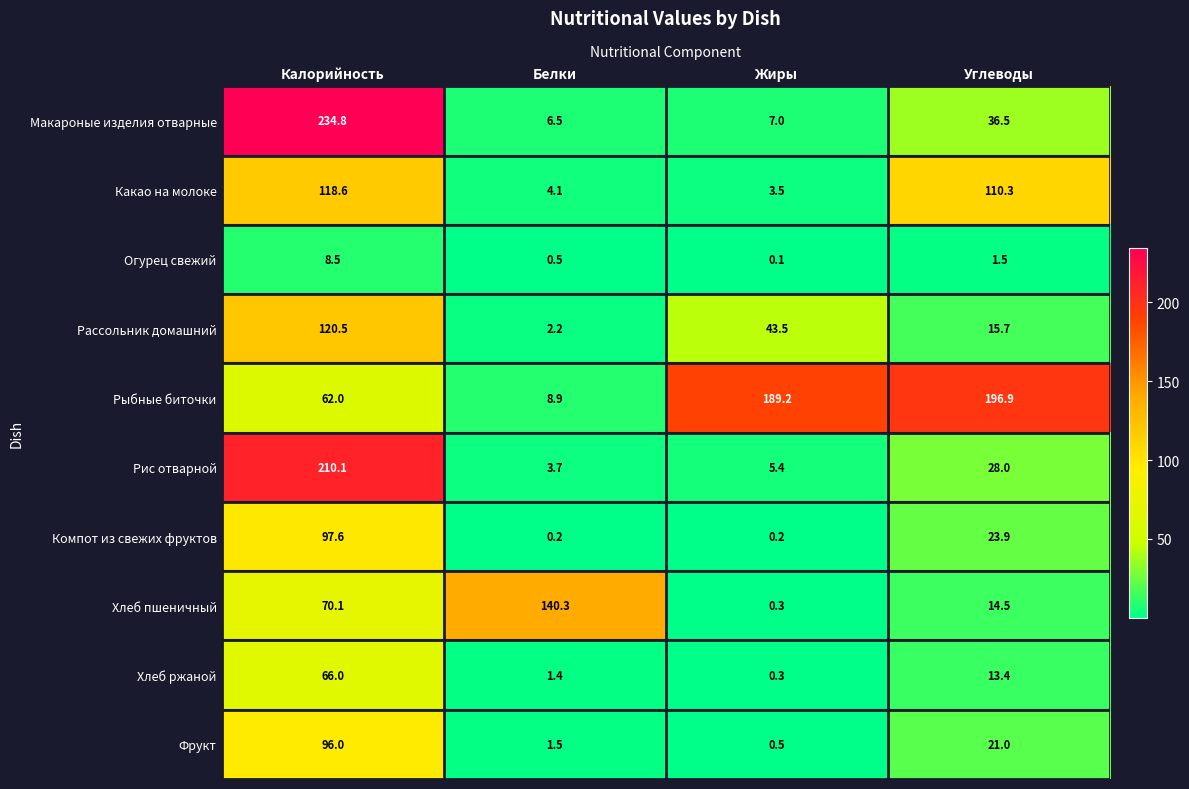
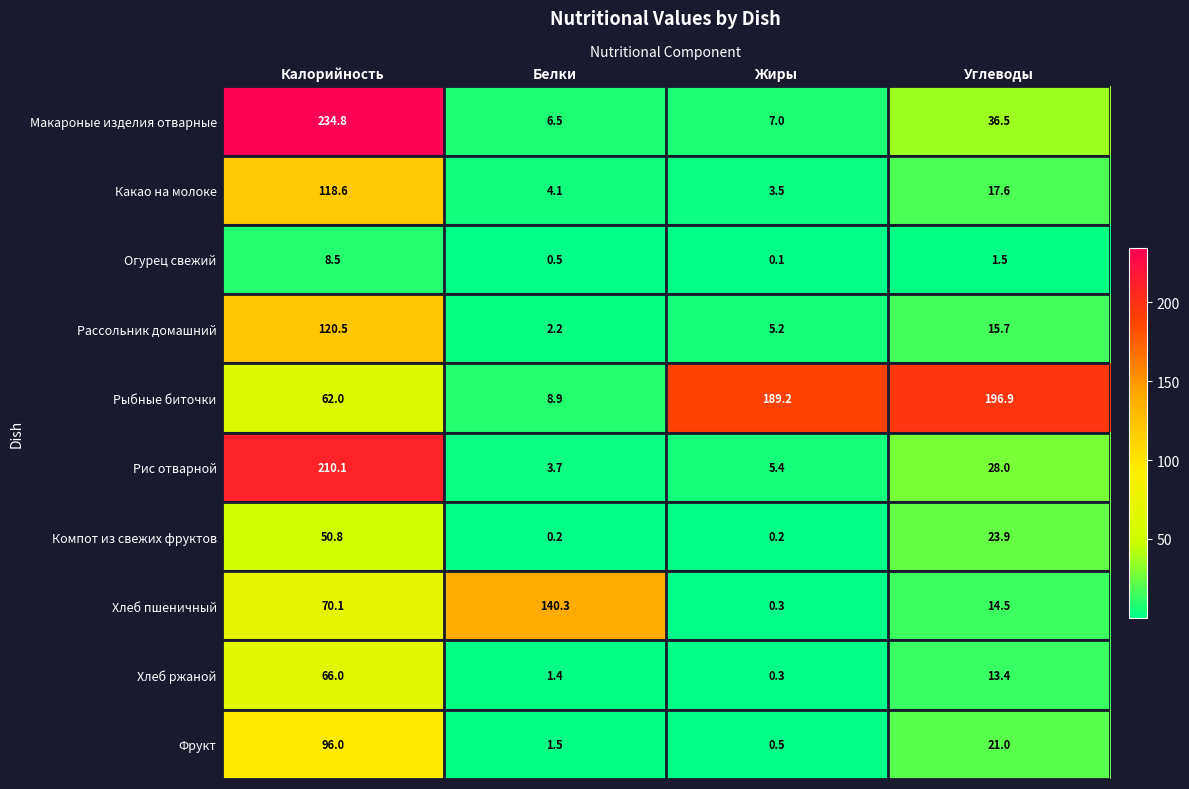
  {
    "Макароные изделия отварные": {
      "Калорийность": 234.8,
      "Белки": 6.5,
      "Жиры": 7.0,
      "Углеводы": 36.5
    },
    "Какао на молоке": {
      "Калорийность": 118.6,
      "Белки": 4.1,
      "Жиры": 3.5,
-     "Углеводы": 110.3
+     "Углеводы": 17.6
    },
    "Огурец свежий": {
      "Калорийность": 8.5,
      "Белки": 0.5,
      "Жиры": 0.1,
      "Углеводы": 1.5
    },
    "Рассольник домашний": {
      "Калорийность": 120.5,
      "Белки": 2.2,
-     "Жиры": 43.5,
+     "Жиры": 5.2,
      "Углеводы": 15.7
    },
    "Рыбные биточки": {
      "Калорийность": 62.0,
      "Белки": 8.9,
      "Жиры": 189.2,
      "Углеводы": 196.9
    },
    "Рис отварной": {
      "Калорийность": 210.1,
      "Белки": 3.7,
      "Жиры": 5.4,
      "Углеводы": 28.0
    },
    "Компот из свежих фруктов": {
-     "Калорийность": 97.6,
+     "Калорийность": 50.8,
      "Белки": 0.2,
      "Жиры": 0.2,
      "Углеводы": 23.9
    },
    "Хлеб пшеничный": {
      "Калорийность": 70.1,
      "Белки": 140.3,
      "Жиры": 0.3,
      "Углеводы": 14.5
    },
    "Хлеб ржаной": {
      "Калорийность": 66.0,
      "Белки": 1.4,
      "Жиры": 0.3,
      "Углеводы": 13.4
    },
    "Фрукт": {
      "Калорийность": 96.0,
      "Белки": 1.5,
      "Жиры": 0.5,
      "Углеводы": 21.0
    }
  }
